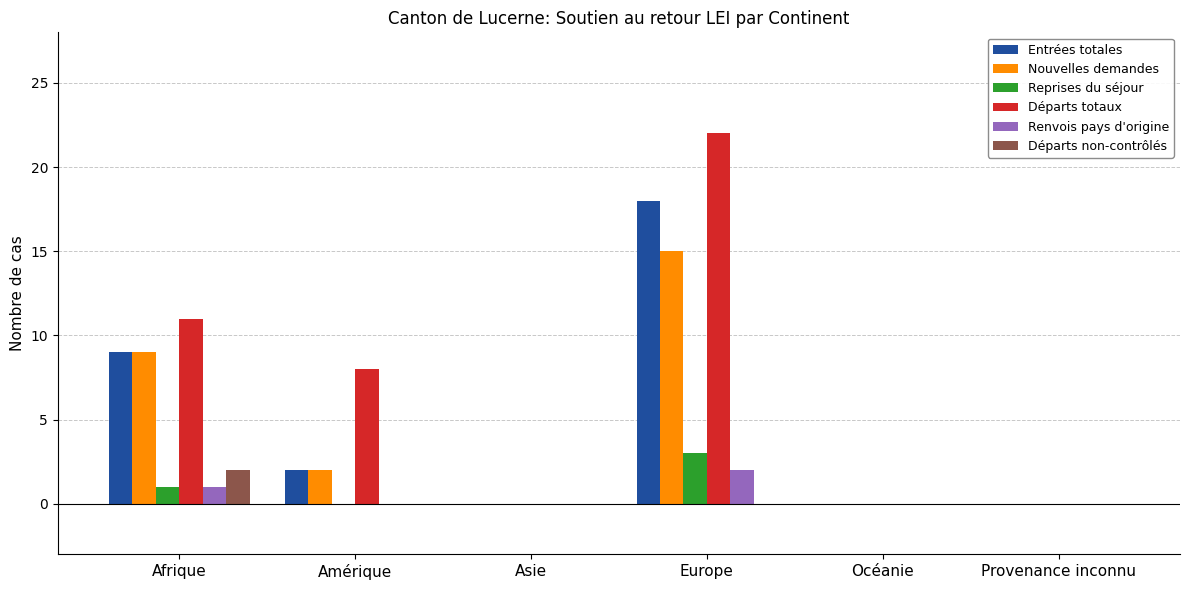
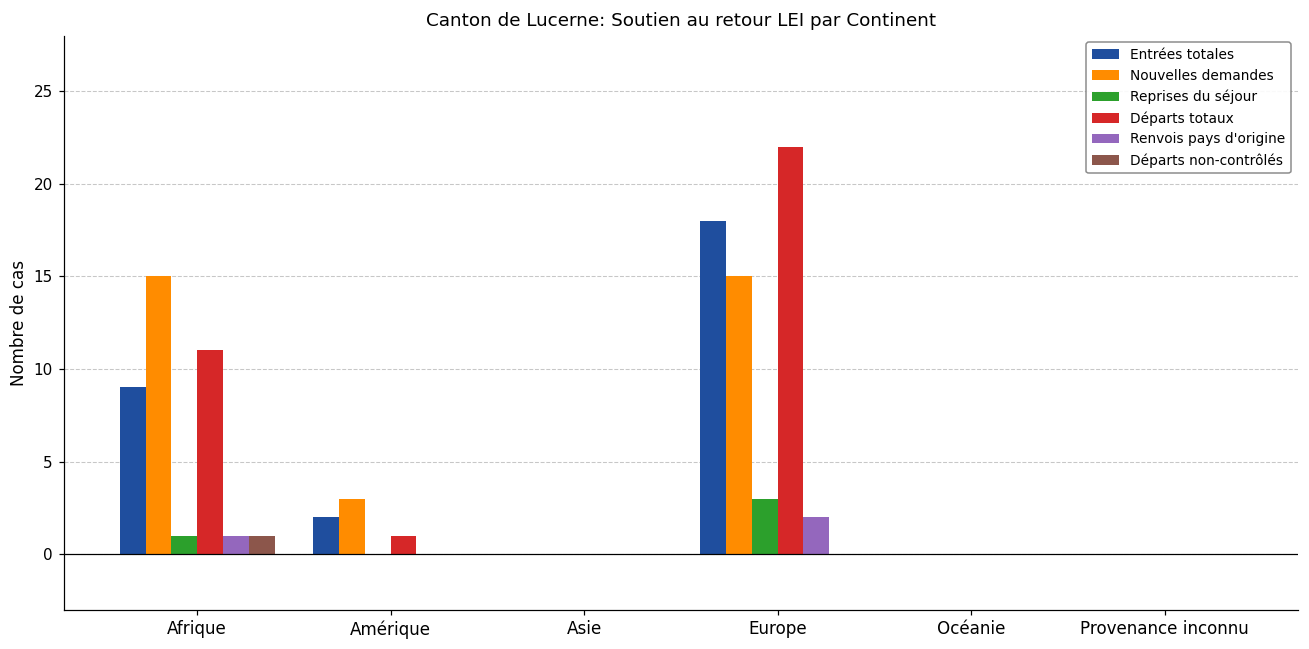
  {
    "Entrées totales": {
      "Afrique": 9,
      "Amérique": 2,
      "Asie": 0,
      "Europe": 18,
      "Océanie": 0,
      "Provenance inconnu": 0
    },
    "Nouvelles demandes": {
-     "Afrique": 9,
-     "Amérique": 2,
+     "Afrique": 15,
+     "Amérique": 3,
      "Asie": 0,
      "Europe": 15,
      "Océanie": 0,
      "Provenance inconnu": 0
    },
    "Reprises du séjour": {
      "Afrique": 1,
      "Amérique": 0,
      "Asie": 0,
      "Europe": 3,
      "Océanie": 0,
      "Provenance inconnu": 0
    },
    "Départs totaux": {
      "Afrique": 11,
-     "Amérique": 8,
+     "Amérique": 1,
      "Asie": 0,
      "Europe": 22,
      "Océanie": 0,
      "Provenance inconnu": 0
    },
    "Renvois pays d'origine": {
      "Afrique": 1,
      "Amérique": 0,
      "Asie": 0,
      "Europe": 2,
      "Océanie": 0,
      "Provenance inconnu": 0
    },
    "Départs non-contrôlés": {
-     "Afrique": 2,
+     "Afrique": 1,
      "Amérique": 0,
      "Asie": 0,
      "Europe": 0,
      "Océanie": 0,
      "Provenance inconnu": 0
    }
  }
